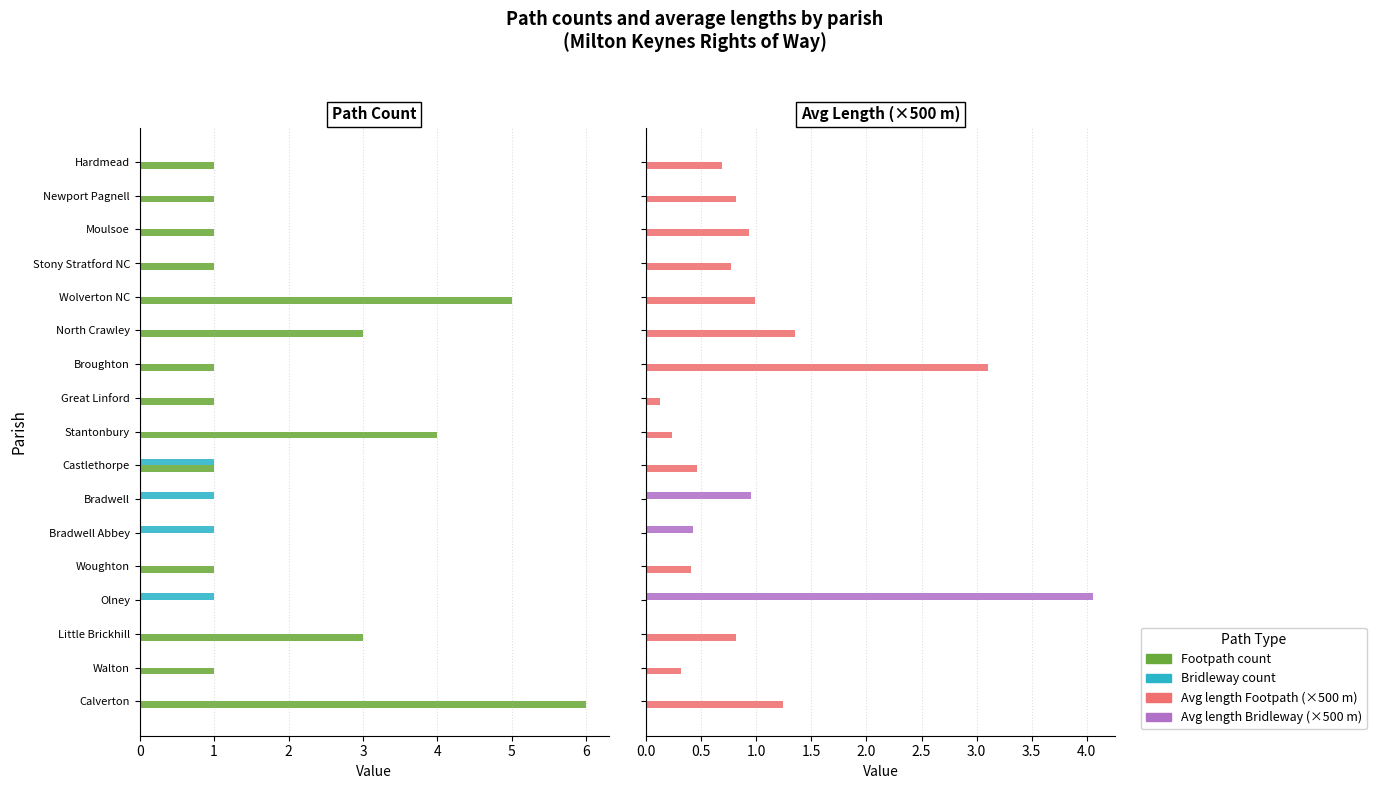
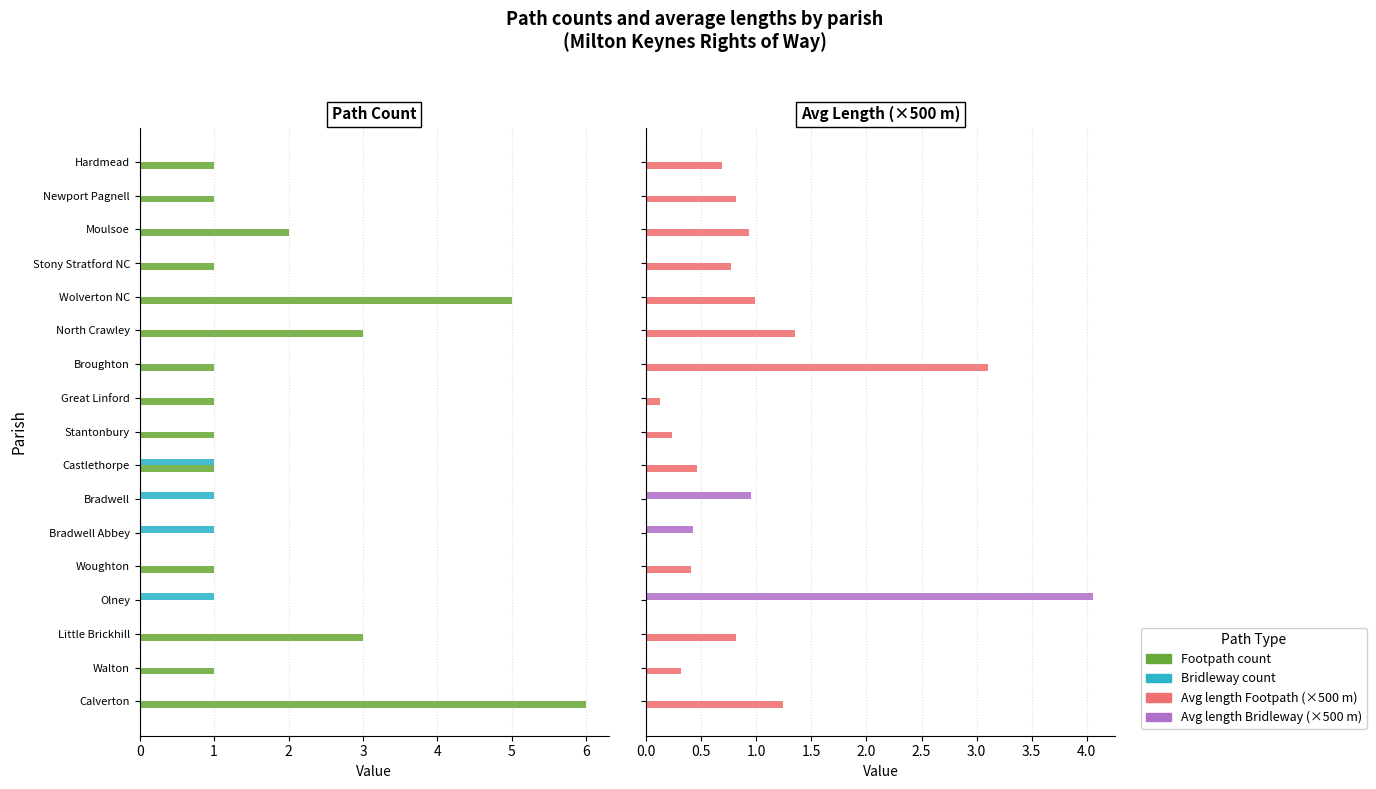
  {
    "Path Count": {
      "Footpath count": {
        "Hardmead": 1,
        "Newport Pagnell": 1,
-       "Moulsoe": 1,
+       "Moulsoe": 2,
        "Stony Stratford NC": 1,
        "Wolverton NC": 5,
        "North Crawley": 3,
        "Broughton": 1,
        "Great Linford": 1,
-       "Stantonbury": 4,
+       "Stantonbury": 1,
        "Castlethorpe": 1,
        "Bradwell": 0,
        "Bradwell Abbey": 0,
        "Woughton": 1,
        "Olney": 0,
        "Little Brickhill": 3,
        "Walton": 1,
        "Calverton": 6
      },
      "Bridleway count": {
        "Hardmead": 0,
        "Newport Pagnell": 0,
        "Moulsoe": 0,
        "Stony Stratford NC": 0,
        "Wolverton NC": 0,
        "North Crawley": 0,
        "Broughton": 0,
        "Great Linford": 0,
        "Stantonbury": 0,
        "Castlethorpe": 1,
        "Bradwell": 1,
        "Bradwell Abbey": 1,
        "Woughton": 0,
        "Olney": 1,
        "Little Brickhill": 0,
        "Walton": 0,
        "Calverton": 0
      }
    }
  }
